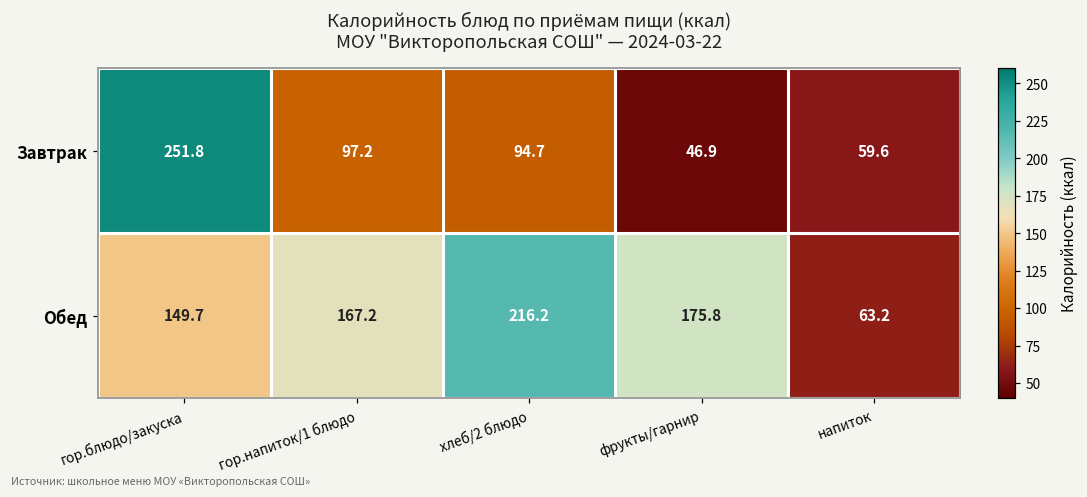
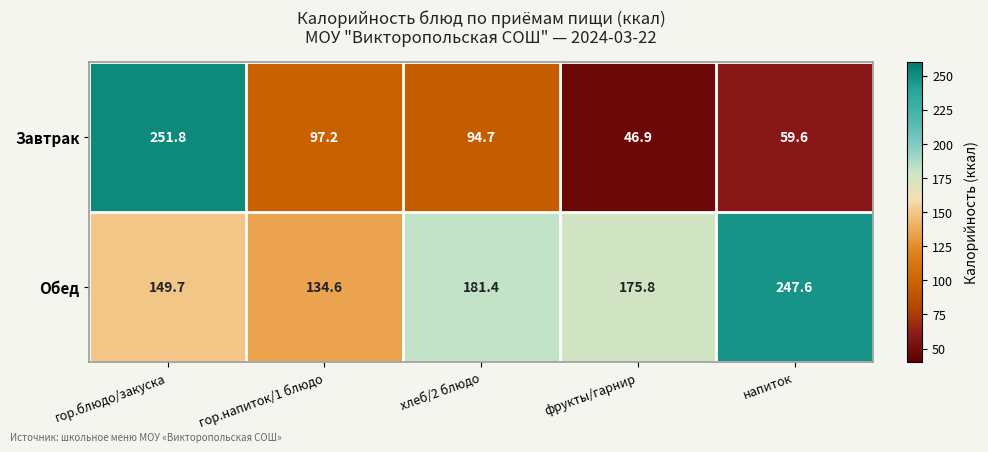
  {
    "Завтрак": {
      "гор.блюдо/закуска": 251.8,
      "гор.напиток/1 блюдо": 97.2,
      "хлеб/2 блюдо": 94.7,
      "фрукты/гарнир": 46.9,
      "напиток": 59.6
    },
    "Обед": {
      "гор.блюдо/закуска": 149.7,
-     "гор.напиток/1 блюдо": 167.2,
-     "хлеб/2 блюдо": 216.2,
+     "гор.напиток/1 блюдо": 134.6,
+     "хлеб/2 блюдо": 181.4,
      "фрукты/гарнир": 175.8,
-     "напиток": 63.2
+     "напиток": 247.6
    }
  }
